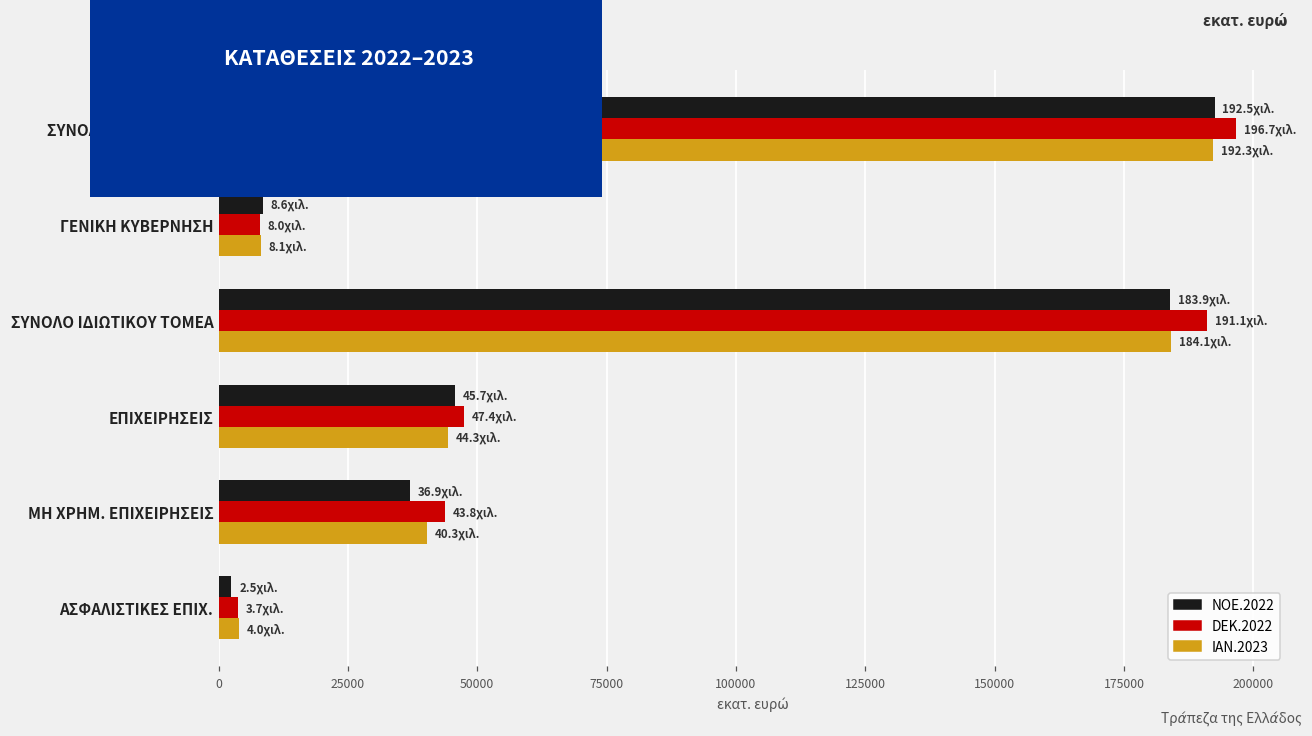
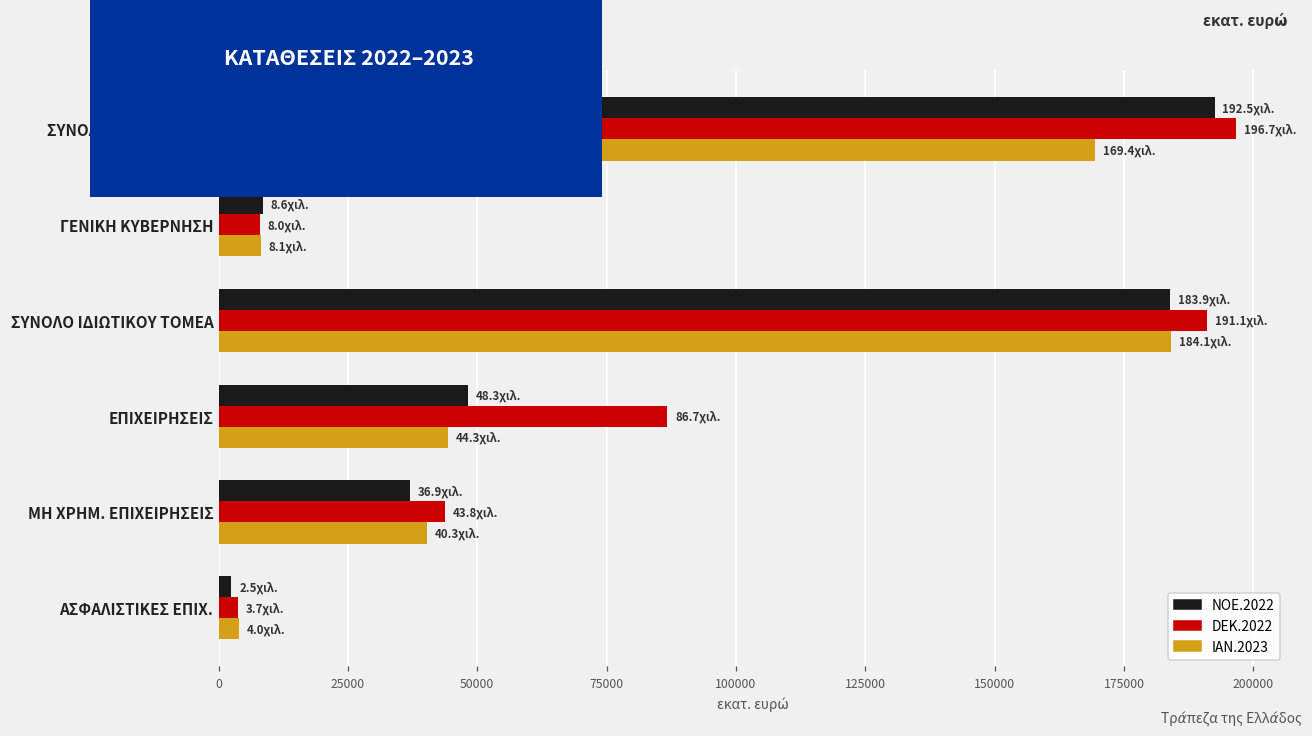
  {
    "NOE.2022": {
-     "ΕΠΙΧΕΙΡΗΣΕΙΣ": 45.7
+     "ΕΠΙΧΕΙΡΗΣΕΙΣ": 48.3
    },
    "DEK.2022": {
-     "ΕΠΙΧΕΙΡΗΣΕΙΣ": 47.4
+     "ΕΠΙΧΕΙΡΗΣΕΙΣ": 86.7
    },
    "IAN.2023": {
-     "ΣΥΝΟΛΟ ΟΙΚΟΝΟΜΙΑΣ": 192.3
+     "ΣΥΝΟΛΟ ΟΙΚΟΝΟΜΙΑΣ": 169.4
    }
  }
